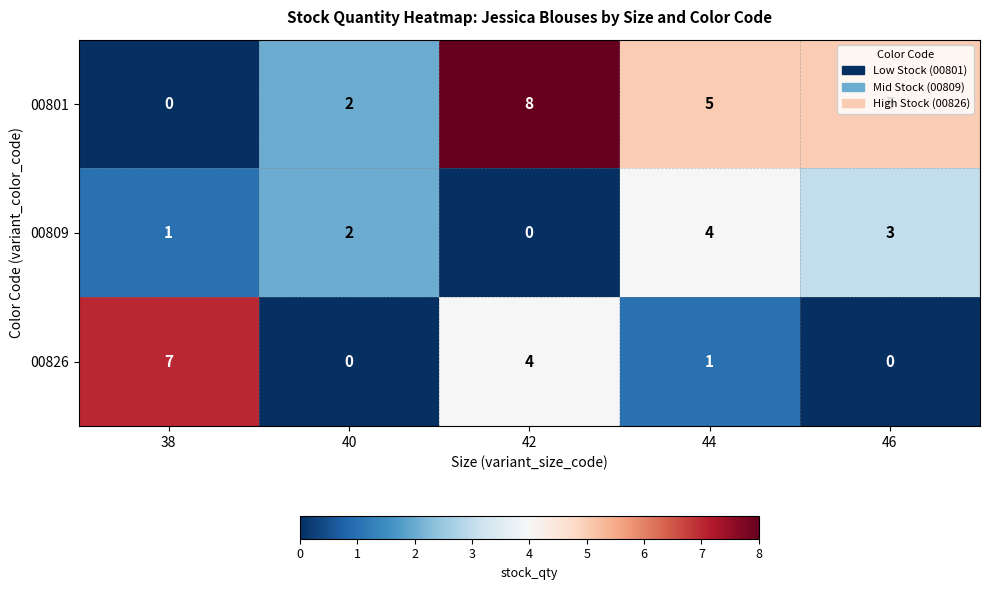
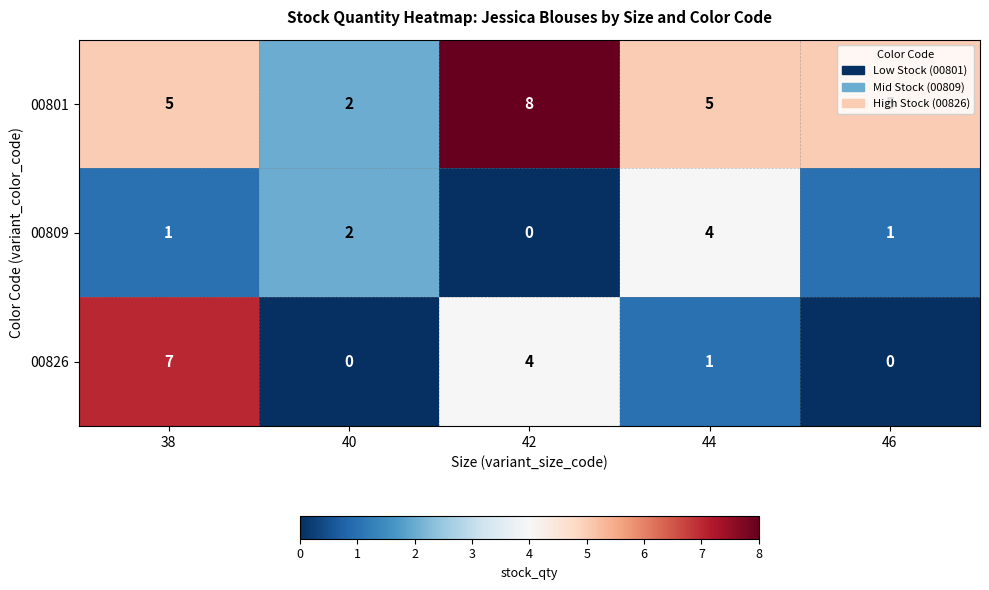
  {
    "00801": {
-     "38": 0,
+     "38": 5,
      "40": 2,
      "42": 8,
      "44": 5
    },
    "00809": {
      "38": 1,
      "40": 2,
      "42": 0,
      "44": 4,
-     "46": 3
+     "46": 1
    },
    "00826": {
      "38": 7,
      "40": 0,
      "42": 4,
      "44": 1,
      "46": 0
    }
  }
